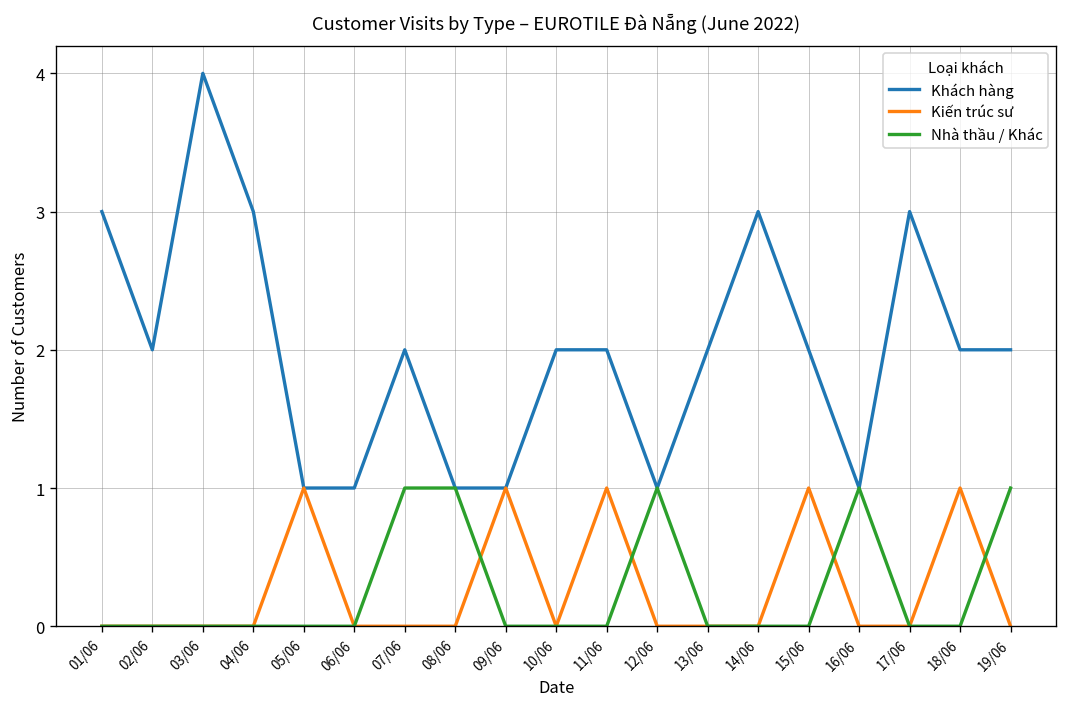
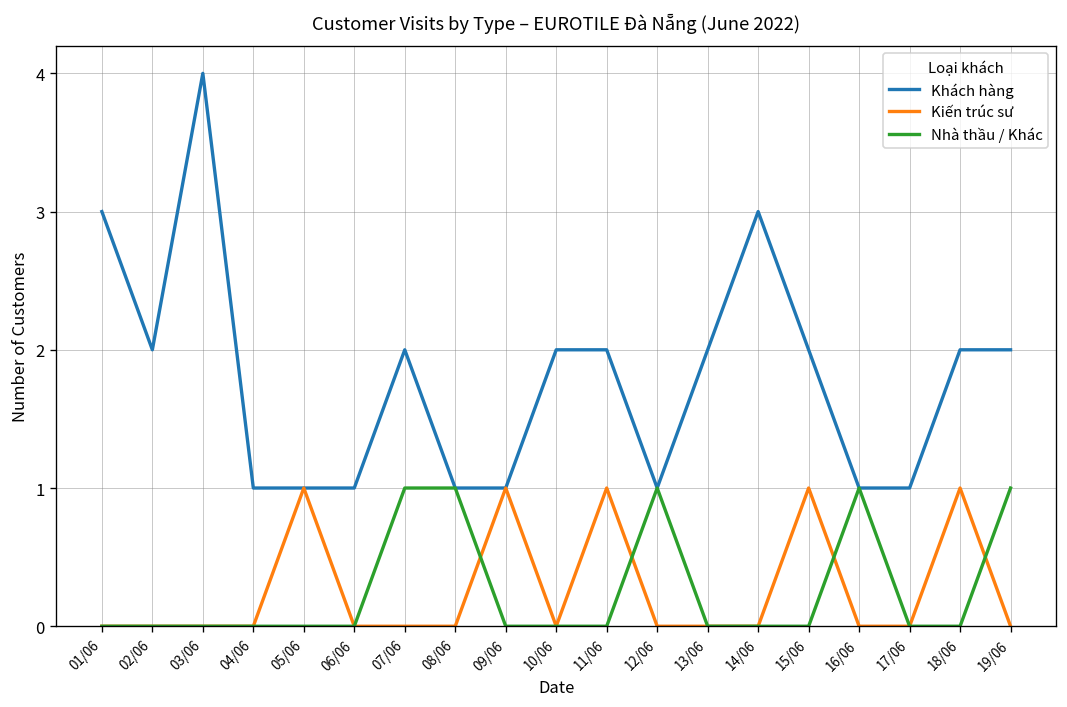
  {
    "Khách hàng": {
      "01/06": 3,
      "02/06": 2,
      "03/06": 4,
-     "04/06": 3,
+     "04/06": 1,
      "06/06": 1,
      "07/06": 2,
      "10/06": 2,
      "11/06": 2,
      "13/06": 2,
      "14/06": 3,
      "15/06": 2,
-     "17/06": 3,
+     "17/06": 1,
      "18/06": 2,
      "19/06": 2
    },
    "Kiến trúc sư": {
      "07/06": 0,
      "08/06": 0,
      "11/06": 1,
      "12/06": 0,
      "15/06": 1,
      "16/06": 0,
      "18/06": 1,
      "19/06": 0
    },
    "Nhà thầu / Khác": {
      "05/06": 0,
      "07/06": 1,
      "09/06": 0,
      "11/06": 0,
      "15/06": 0,
      "18/06": 0,
      "19/06": 1
    }
  }
